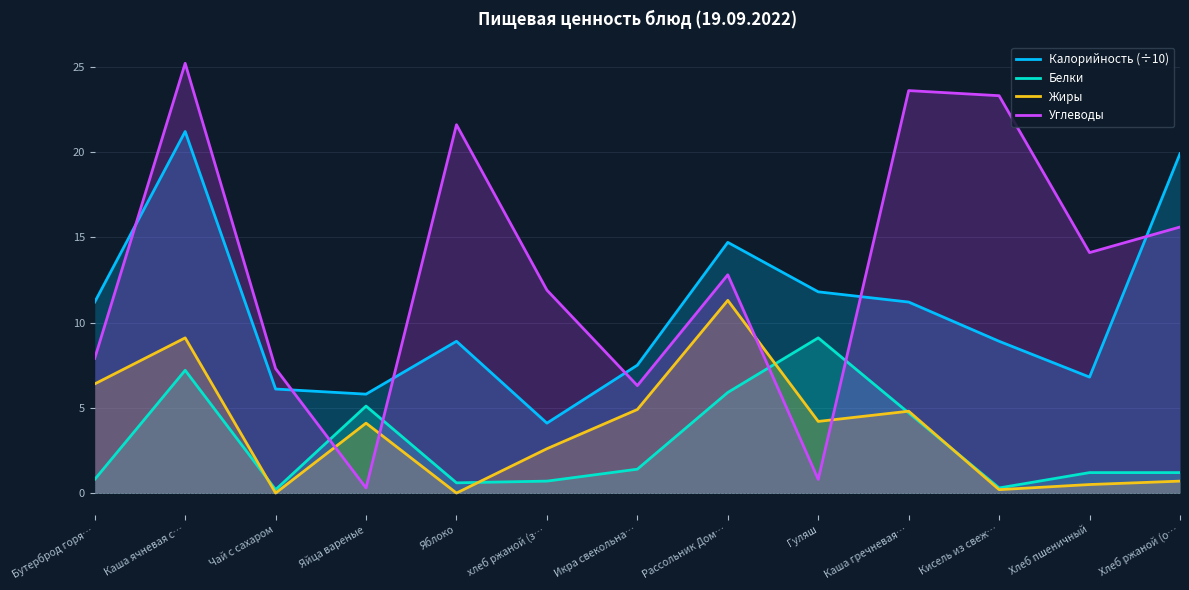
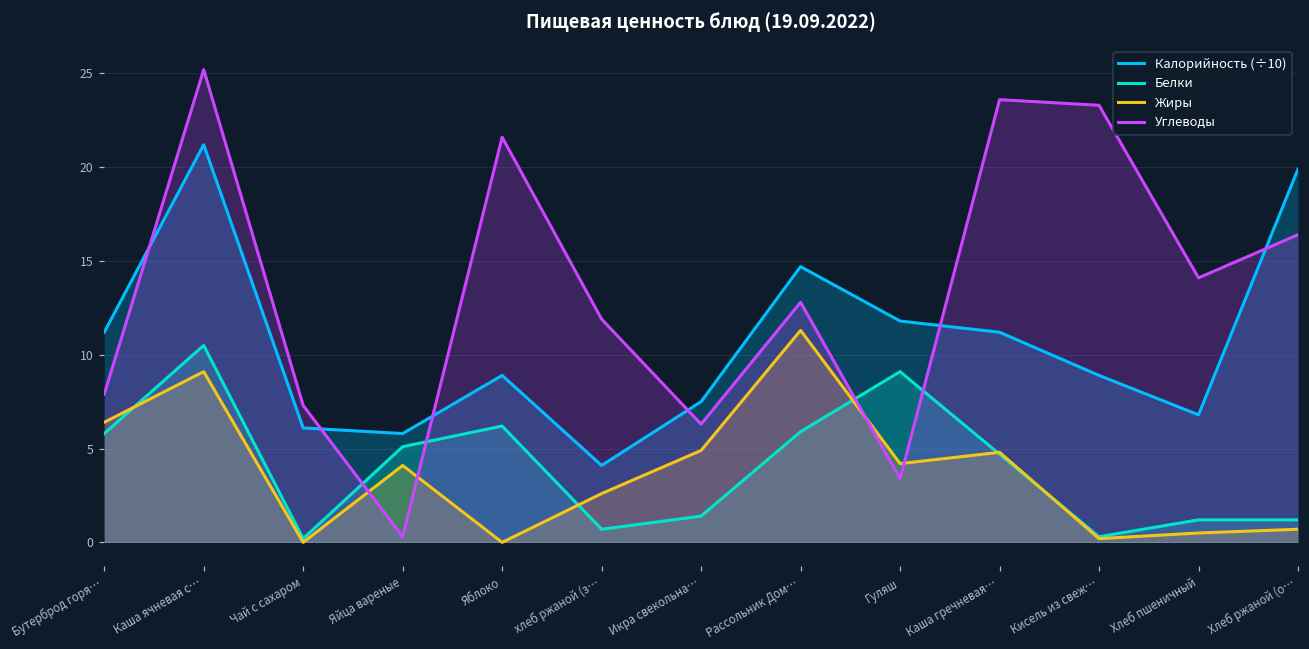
  {
    "Калорийность (÷10)": {
      "Бутерброд горя…": 11.2,
      "Каша ячневая с…": 21.2,
      "Чай с сахаром": 6.1,
      "Яйца вареные": 5.8,
      "Яблоко": 8.9,
      "хлеб ржаной (з…": 4.1,
      "Икра свекольна…": 7.5,
      "Рассольник Дом…": 14.7,
      "Гуляш": 11.8,
      "Каша гречневая…": 11.2,
      "Кисель из свеж…": 8.9,
      "Хлеб пшеничный": 6.8,
      "Хлеб ржаной (о…": 19.9
    },
    "Белки": {
-     "Бутерброд горя…": 0.8,
-     "Каша ячневая с…": 7.2,
+     "Бутерброд горя…": 5.8,
+     "Каша ячневая с…": 10.5,
      "Чай с сахаром": 0.2,
      "Яйца вареные": 5.1,
-     "Яблоко": 0.6,
+     "Яблоко": 6.2,
      "хлеб ржаной (з…": 0.7,
      "Икра свекольна…": 1.4,
      "Рассольник Дом…": 5.9,
      "Гуляш": 9.1,
      "Хлеб пшеничный": 1.2,
      "Хлеб ржаной (о…": 1.2
    },
    "Жиры": {
      "Бутерброд горя…": 6.4,
      "Каша ячневая с…": 9.1,
      "Чай с сахаром": 0.0,
      "Яйца вареные": 4.1,
      "Яблоко": 0.0,
      "хлеб ржаной (з…": 2.6,
      "Икра свекольна…": 4.9,
      "Рассольник Дом…": 11.3,
      "Гуляш": 4.2,
      "Хлеб пшеничный": 0.5,
      "Хлеб ржаной (о…": 0.7
    },
    "Углеводы": {
      "Бутерброд горя…": 7.9,
      "Каша ячневая с…": 25.2,
      "Чай с сахаром": 7.3,
      "Яйца вареные": 0.3,
      "Яблоко": 21.6,
      "хлеб ржаной (з…": 11.9,
      "Икра свекольна…": 6.3,
      "Рассольник Дом…": 12.8,
-     "Гуляш": 0.8,
+     "Гуляш": 3.4,
      "Каша гречневая…": 23.6,
      "Кисель из свеж…": 23.3,
      "Хлеб пшеничный": 14.1,
-     "Хлеб ржаной (о…": 15.6
+     "Хлеб ржаной (о…": 16.4
    }
  }
